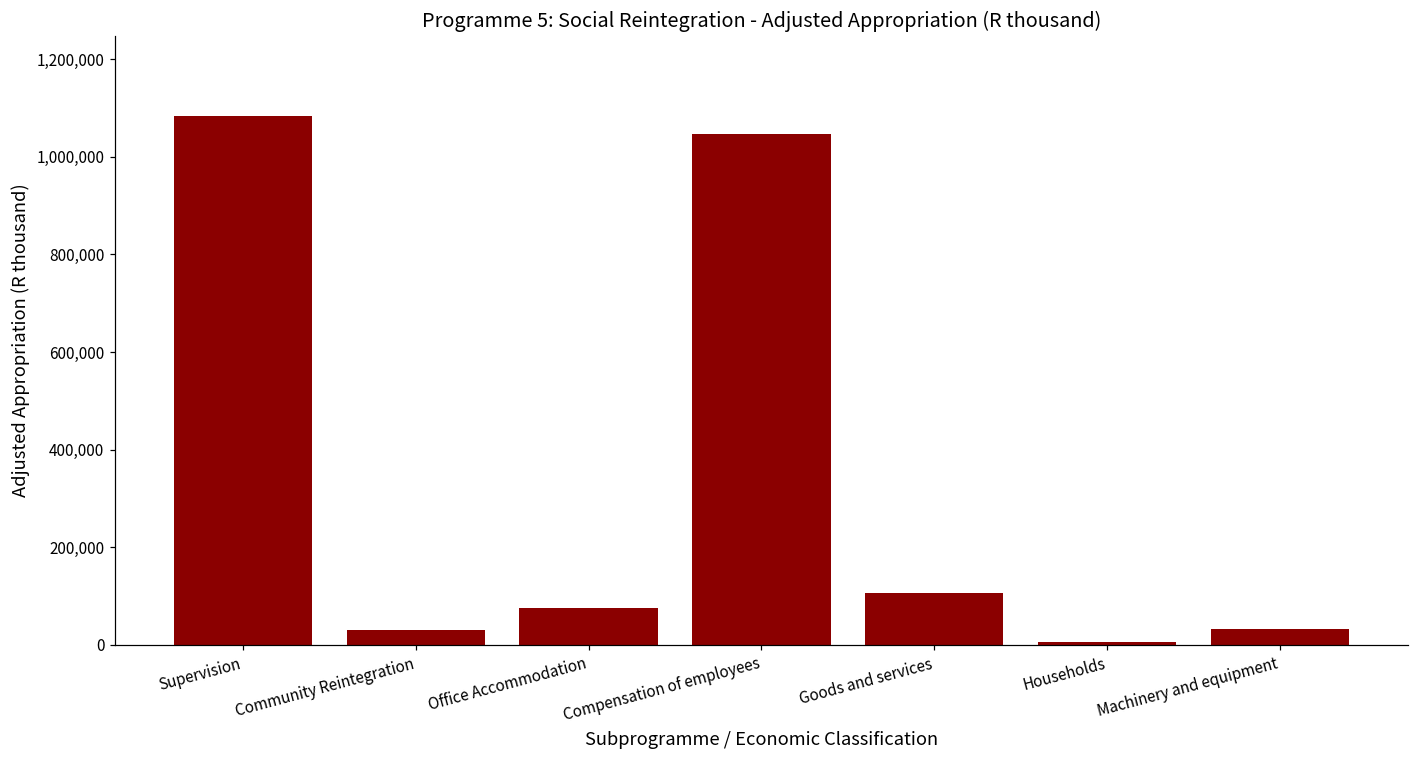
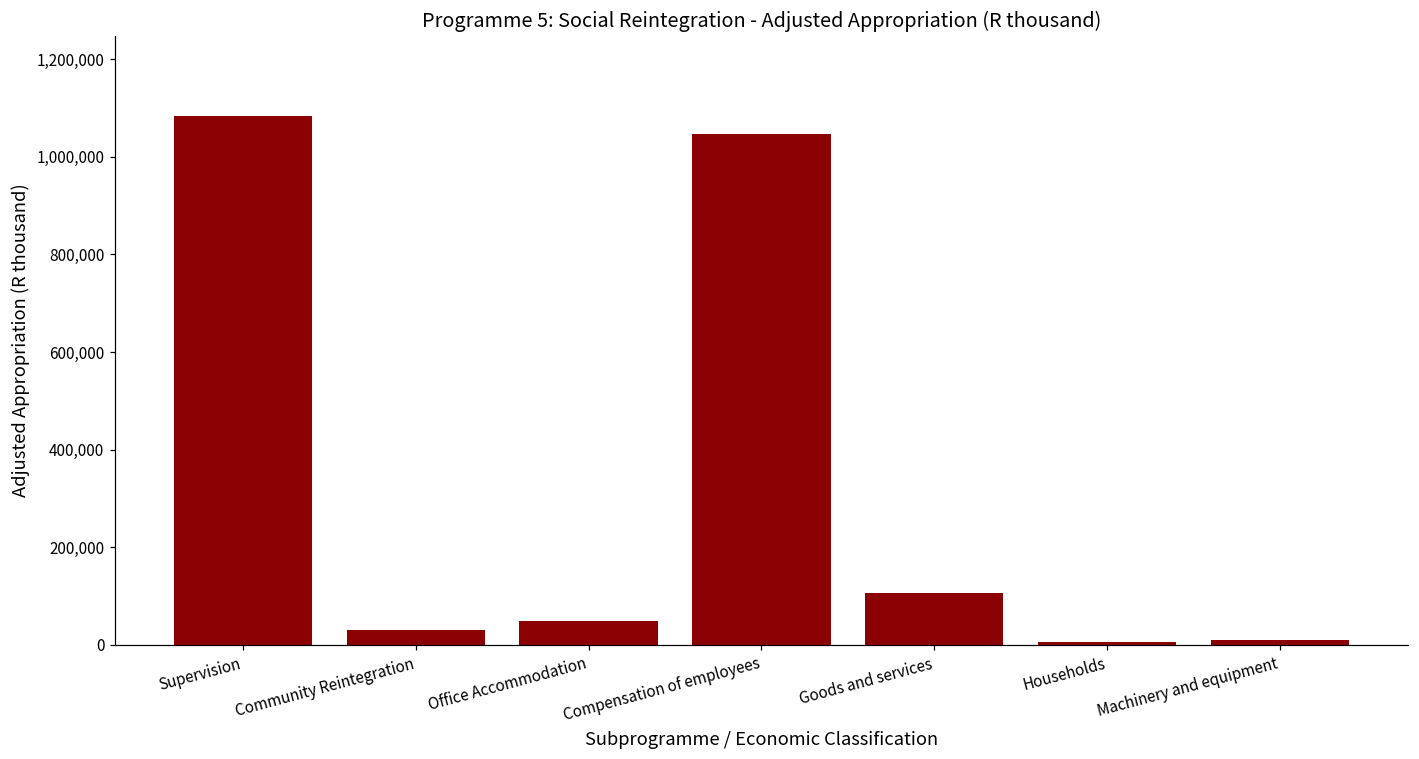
  {
    "Supervision": "1,080,000",
    "Community Reintegration": "30,000",
-   "Office Accommodation": "80,000",
+   "Office Accommodation": "50,000",
    "Compensation of employees": "1,050,000",
    "Goods and services": "110,000",
    "Households": "10,000",
-   "Machinery and equipment": "30,000"
+   "Machinery and equipment": "10,000"
  }
